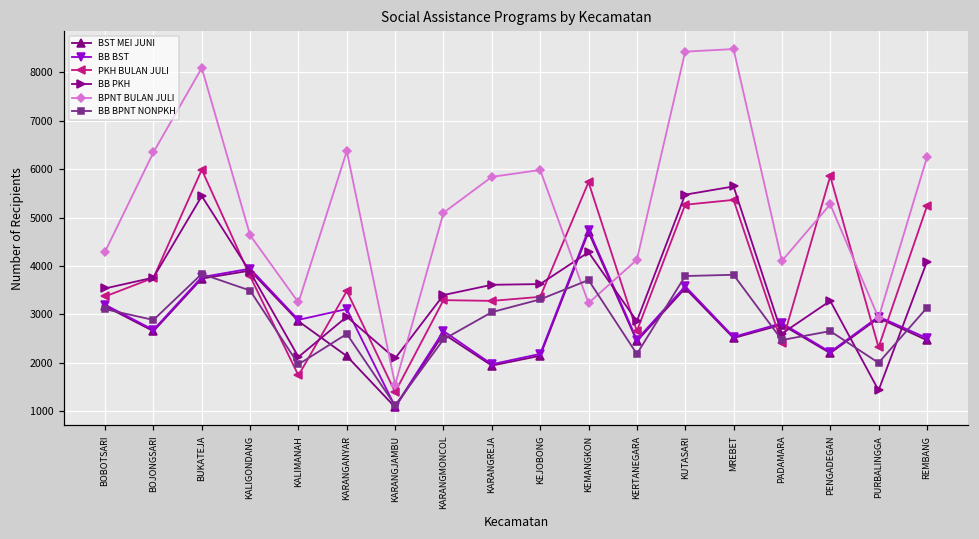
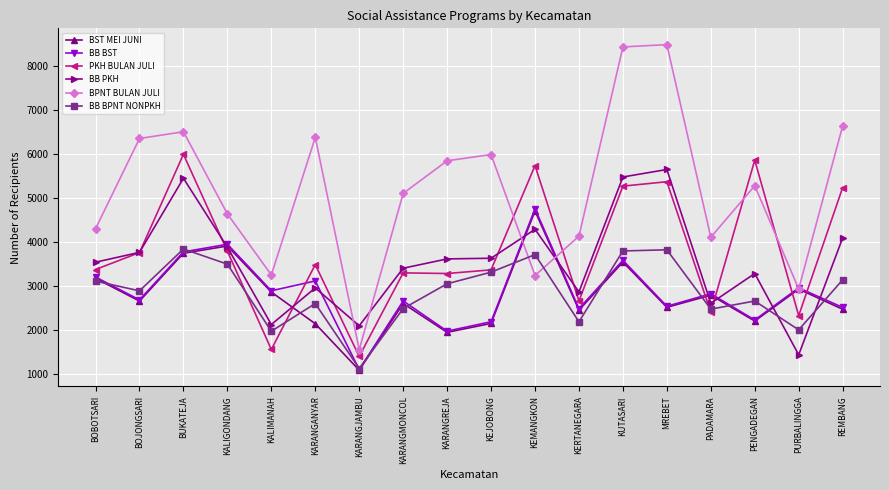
  {
    "BB BST": {
      "KARANGANYAR": 3100,
      "KARANGMONCOL": 2700
    },
    "PKH BULAN JULI": {
      "BOBOTSARI": 3400,
      "BUKATEJA": 6000,
      "KALIGONDANG": 3800,
-     "KALIMANAH": 1700,
+     "KALIMANAH": 1600,
      "KARANGANYAR": 3500,
      "KARANGJAMBU": 1400,
      "KARANGMONCOL": 3300,
      "KARANGREJA": 3300,
      "KEMANGKON": 5700,
      "KERTANEGARA": 2700,
      "KUTASARI": 5300,
      "MREBET": 5400,
      "PADAMARA": 2400,
      "PENGADEGAN": 5900,
      "PURBALINGGA": 2300,
      "REMBANG": 5200
    },
    "BPNT BULAN JULI": {
      "BOBOTSARI": 4300,
      "BOJONGSARI": 6300,
-     "BUKATEJA": 8100,
+     "BUKATEJA": 6500,
      "KALIGONDANG": 4600,
      "KALIMANAH": 3200,
      "KARANGANYAR": 6400,
      "KARANGJAMBU": 1500,
      "KARANGMONCOL": 5100,
      "KARANGREJA": 5800,
      "KEJOBONG": 6000,
      "KEMANGKON": 3200,
      "KERTANEGARA": 4100,
      "KUTASARI": 8400,
      "MREBET": 8500,
      "PADAMARA": 4100,
      "PENGADEGAN": 5300,
-     "REMBANG": 6200
+     "REMBANG": 6600
    }
  }
